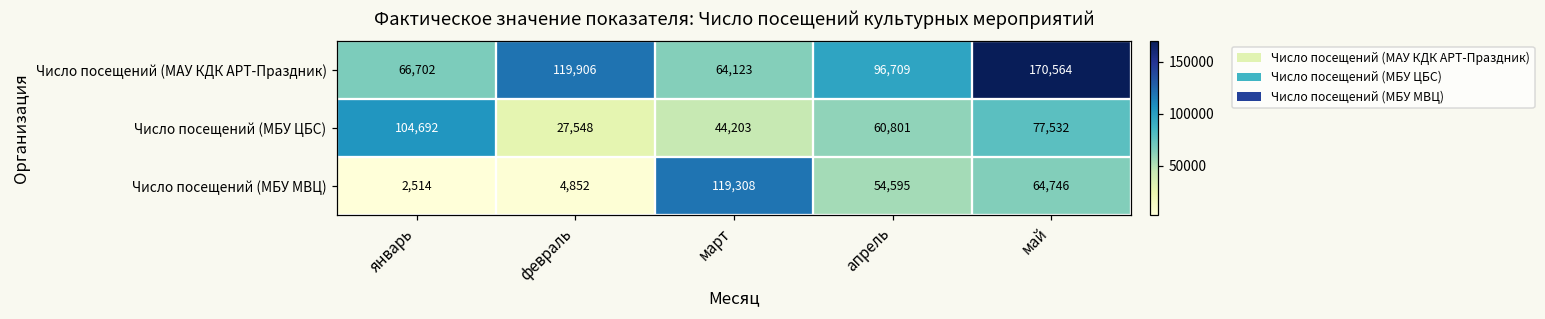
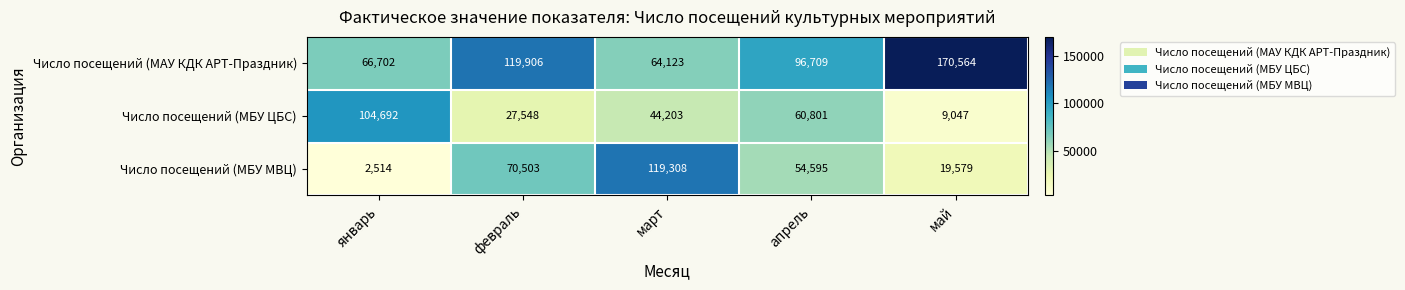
  {
    "Число посещений (МАУ КДК АРТ-Праздник)": {
      "январь": "66,702",
      "февраль": "119,906",
      "март": "64,123",
      "апрель": "96,709",
      "май": "170,564"
    },
    "Число посещений (МБУ ЦБС)": {
      "январь": "104,692",
      "февраль": "27,548",
      "март": "44,203",
      "апрель": "60,801",
-     "май": "77,532"
+     "май": "9,047"
    },
    "Число посещений (МБУ МВЦ)": {
      "январь": "2,514",
-     "февраль": "4,852",
+     "февраль": "70,503",
      "март": "119,308",
      "апрель": "54,595",
-     "май": "64,746"
+     "май": "19,579"
    }
  }
